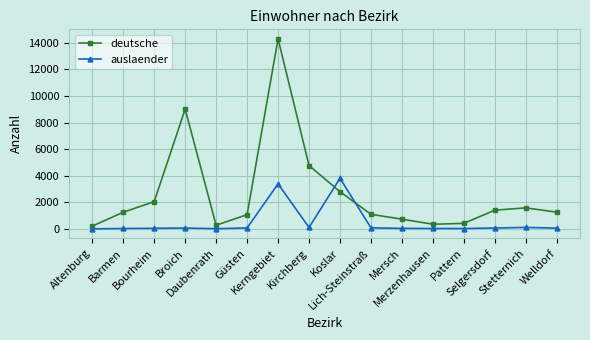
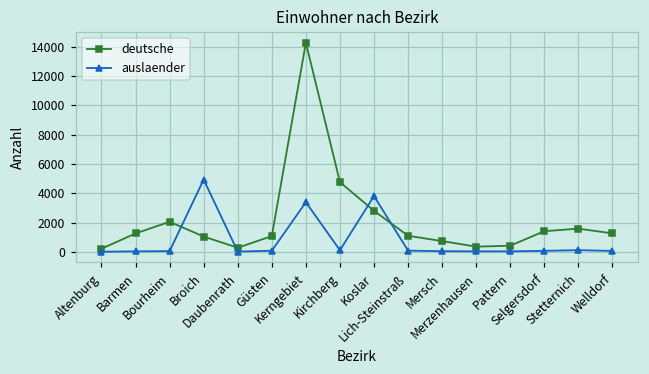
  {
    "deutsche": {
      "Altenburg": 200,
      "Barmen": 1300,
      "Bourheim": 2100,
-     "Broich": 9000,
+     "Broich": 1100,
      "Daubenrath": 300,
      "Güsten": 1100,
      "Kerngebiet": 14300,
      "Kirchberg": 4800,
      "Koslar": 2800,
      "Lich-Steinstraß": 1100,
      "Mersch": 700,
      "Merzenhausen": 400,
      "Pattern": 400,
      "Selgersdorf": 1400,
      "Stetternich": 1600,
      "Welldorf": 1300
    },
    "auslaender": {
      "Altenburg": 0,
      "Barmen": 0,
      "Bourheim": 100,
-     "Broich": 100,
+     "Broich": 4900,
      "Daubenrath": 0,
      "Güsten": 100,
      "Kerngebiet": 3400,
      "Kirchberg": 100,
      "Koslar": 3800,
      "Lich-Steinstraß": 100,
      "Mersch": 0,
      "Merzenhausen": 0,
      "Pattern": 0,
      "Selgersdorf": 100,
      "Stetternich": 100,
      "Welldorf": 100
    }
  }
